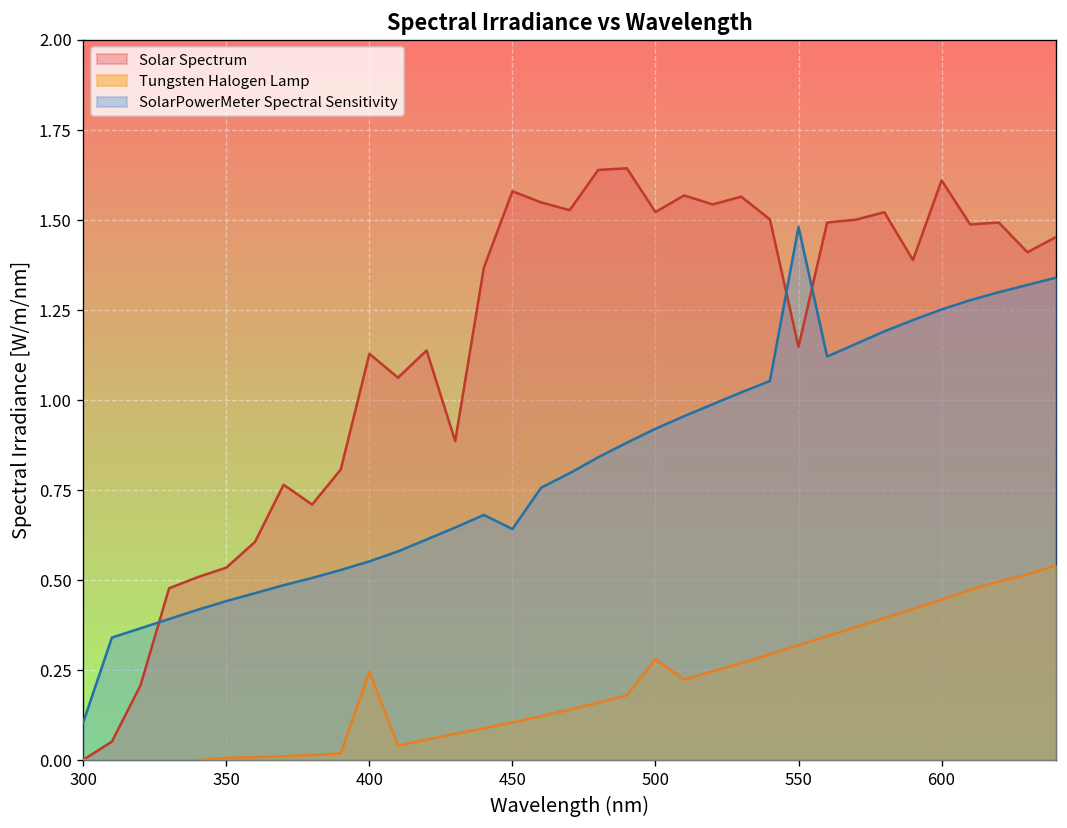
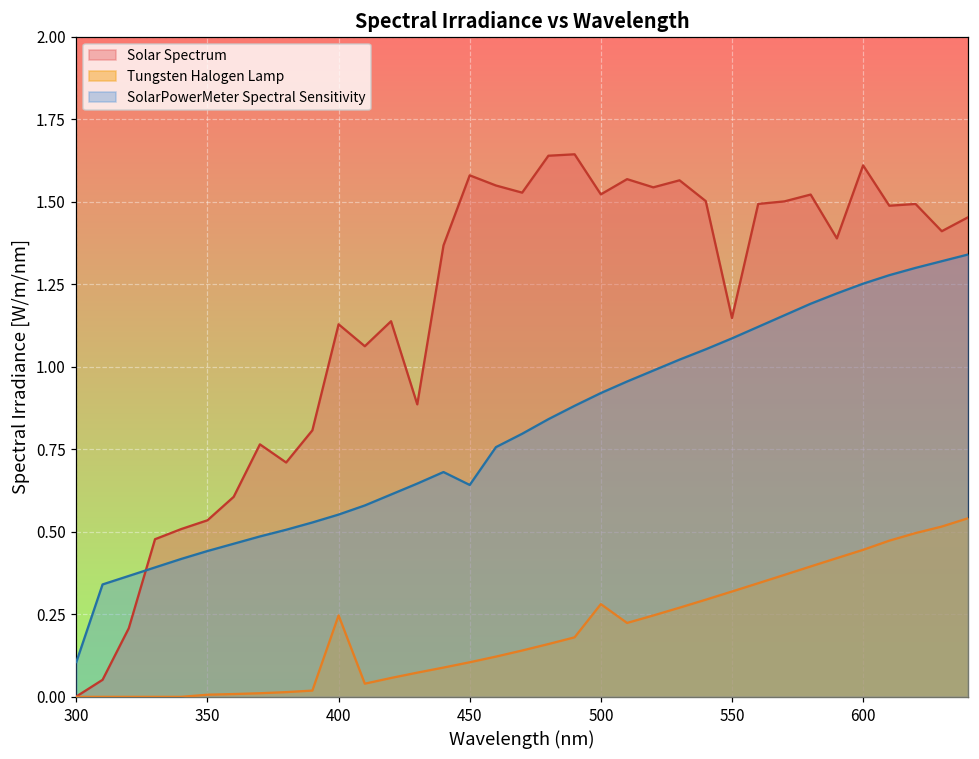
  {
    "Solar Spectrum": {
      "350": 0.53,
      "400": 1.13,
      "450": 1.58,
      "500": 1.52,
      "550": 1.15,
      "600": 1.61
    },
    "Tungsten Halogen Lamp": {
      "350": 0.01,
      "400": 0.25,
      "450": 0.10,
      "500": 0.28,
      "550": 0.32,
      "600": 0.45
    },
    "SolarPowerMeter Spectral Sensitivity": {
      "300": 0.11,
      "350": 0.44,
      "400": 0.55,
      "450": 0.64,
      "500": 0.92,
-     "550": 1.48,
+     "550": 1.09,
      "600": 1.25
    }
  }
